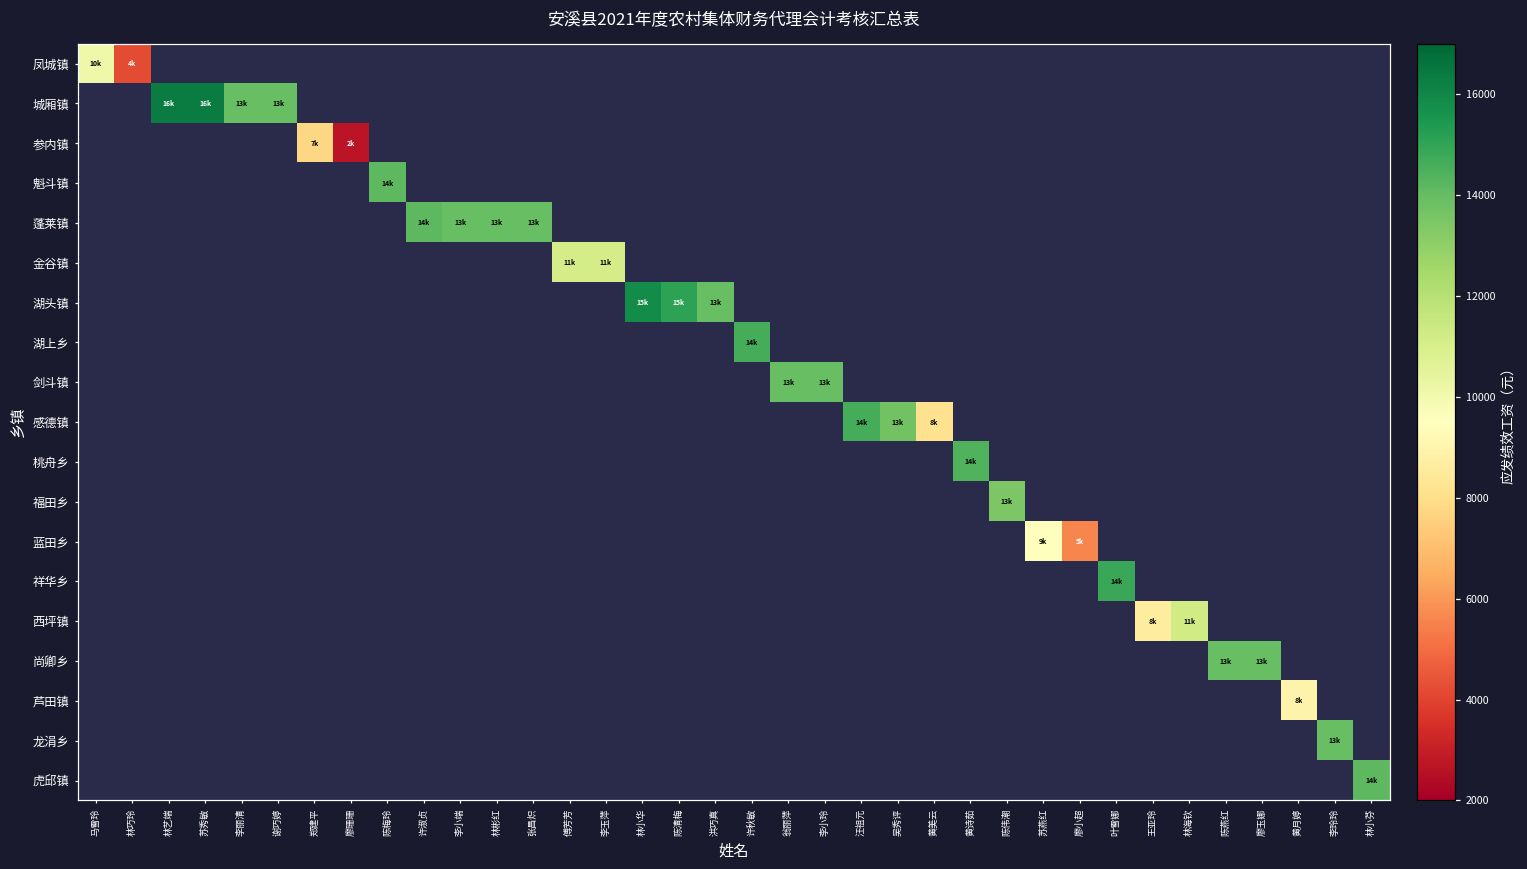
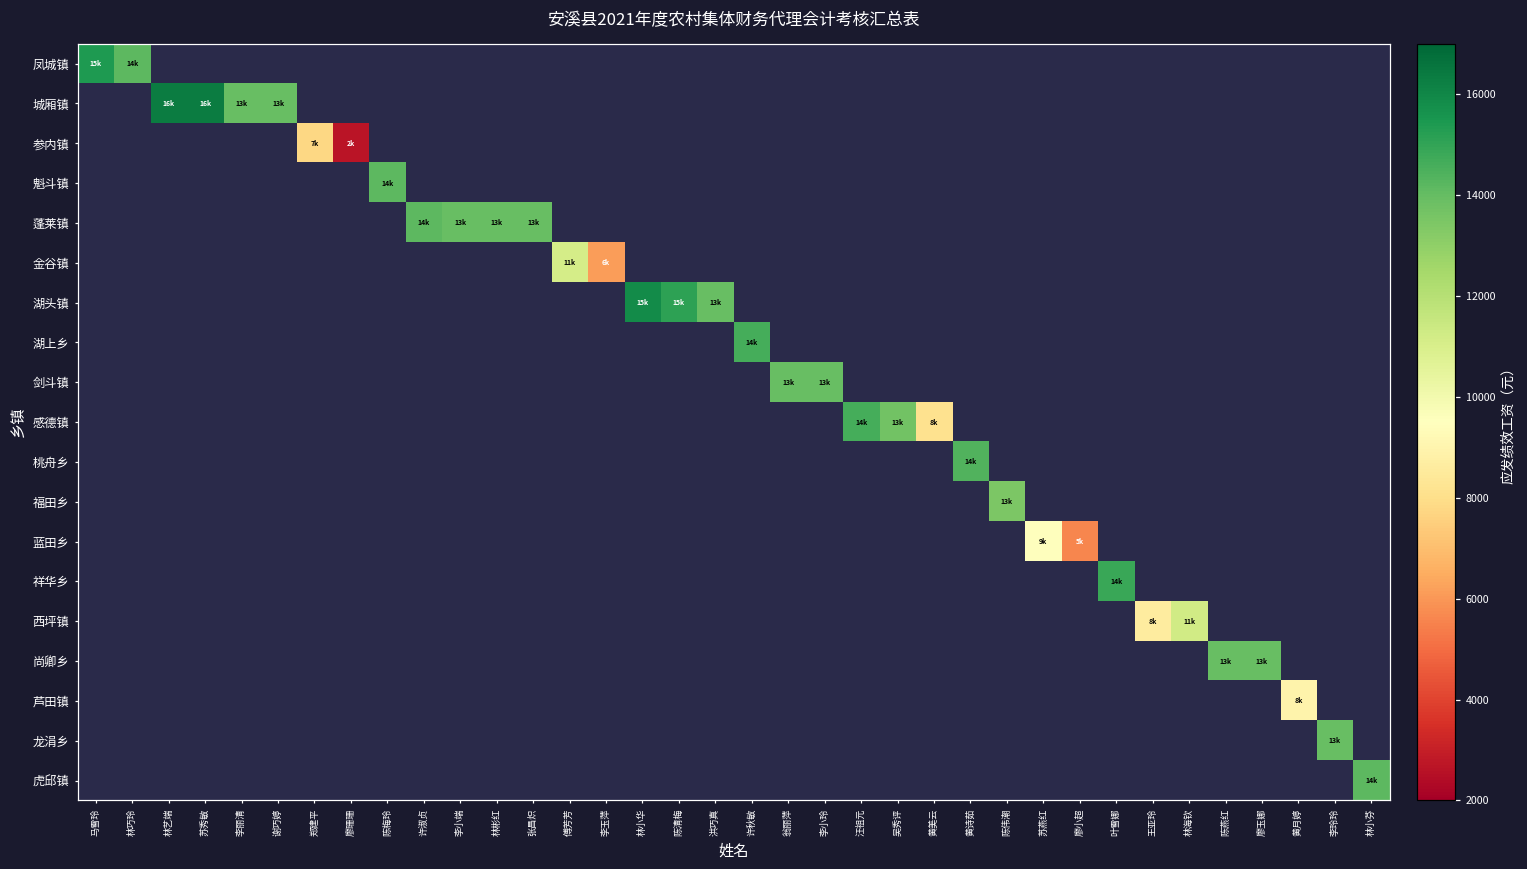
  {
    "凤城镇": {
-     "马雪玲": "10k",
-     "林巧玲": "4k"
+     "马雪玲": "15k",
+     "林巧玲": "14k"
    },
    "城厢镇": {
      "林艺端": "16k",
      "苏秀敏": "16k",
      "李丽清": "13k",
      "谢巧婷": "13k"
    },
    "参内镇": {
      "郑建平": "7k",
      "廖珊珊": "2k"
    },
    "魁斗镇": {
      "陈梅玲": "14k"
    },
    "蓬莱镇": {
      "许淑贞": "14k",
      "李小端": "13k",
      "林彬红": "13k",
      "张昌炽": "13k"
    },
    "金谷镇": {
      "傅芳芳": "11k",
-     "李玉萍": "11k"
+     "李玉萍": "6k"
    },
    "湖头镇": {
      "林小华": "15k",
      "陈清梅": "15k",
      "洪巧真": "13k"
    },
    "湖上乡": {
      "许秋敏": "14k"
    },
    "剑斗镇": {
      "翁丽萍": "13k",
      "李小玲": "13k"
    },
    "感德镇": {
      "汪祖元": "14k",
      "吴秀评": "13k",
      "黄美云": "8k"
    },
    "桃舟乡": {
      "黄诗茹": "14k"
    },
    "福田乡": {
      "陈伟潮": "13k"
    },
    "蓝田乡": {
      "苏燕红": "9k",
      "廖小超": "5k"
    },
    "祥华乡": {
      "叶雪娜": "14k"
    },
    "西坪镇": {
      "王亚玲": "8k",
      "林海钦": "11k"
    },
    "尚卿乡": {
      "陈燕红": "13k",
      "廖玉娜": "13k"
    },
    "芦田镇": {
      "黄月婷": "8k"
    },
    "龙涓乡": {
      "李玲玲": "13k"
    },
    "虎邱镇": {
      "林小芬": "14k"
    }
  }
